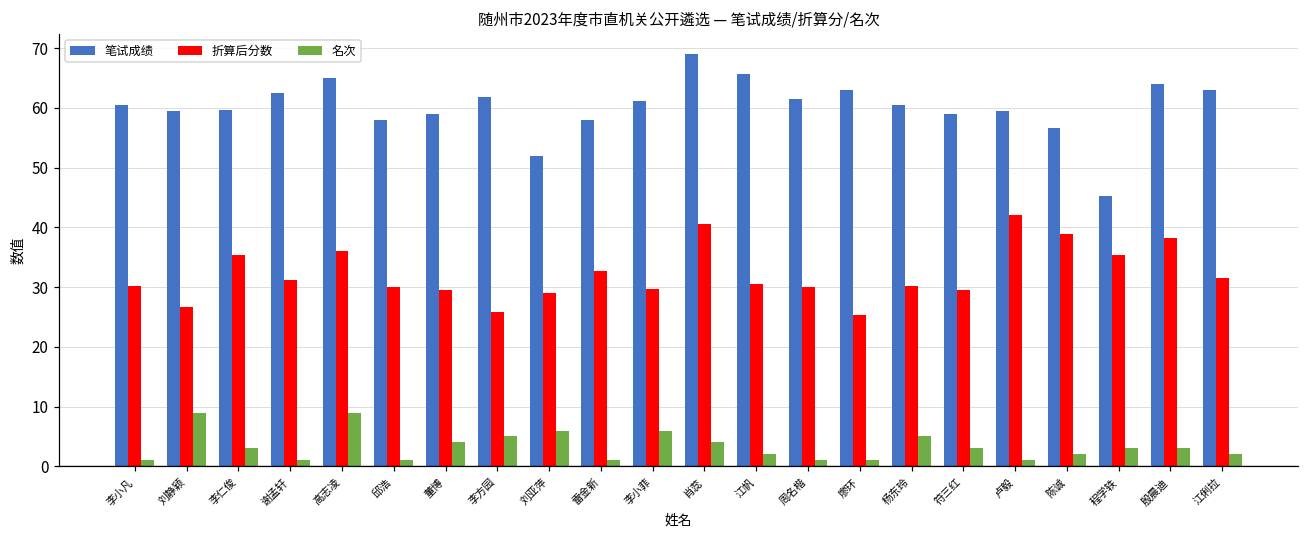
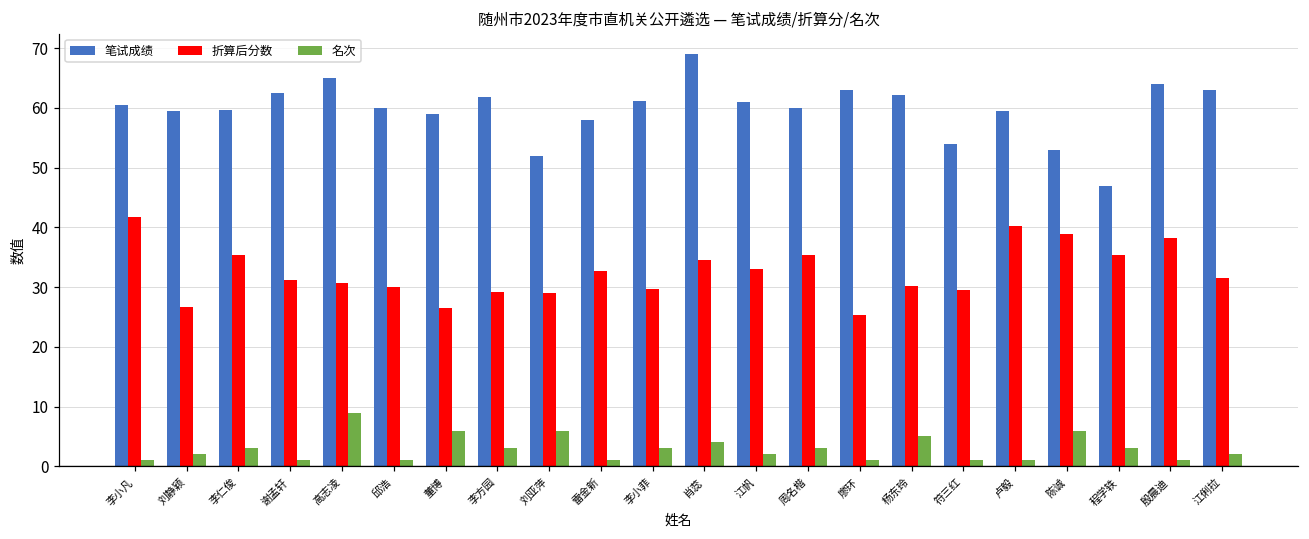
  {
    "笔试成绩": {
      "李小凡": 61,
      "刘静颖": 60,
      "李仁俊": 60,
      "谢孟轩": 63,
      "高志凌": 65,
-     "邱浩": 58,
+     "邱浩": 60,
      "董博": 59,
      "李方园": 62,
      "刘亚萍": 52,
      "雷金新": 58,
      "李小菲": 61,
      "肖蕊": 69,
-     "江帆": 66,
-     "周名楷": 62,
+     "江帆": 61,
+     "周名楷": 60,
      "廖环": 63,
-     "杨东玲": 61,
-     "符三红": 59,
+     "杨东玲": 62,
+     "符三红": 54,
      "卢毅": 60,
-     "陈诚": 57,
-     "程学轶": 45,
+     "陈诚": 53,
+     "程学轶": 47,
      "殷晨迪": 64,
      "江俐拉": 63
    },
    "折算后分数": {
-     "李小凡": 30,
+     "李小凡": 42,
      "刘静颖": 27,
      "李仁俊": 35,
      "谢孟轩": 31,
-     "高志凌": 36,
+     "高志凌": 31,
      "邱浩": 30,
-     "董博": 30,
-     "李方园": 26,
+     "董博": 27,
+     "李方园": 29,
      "刘亚萍": 29,
      "雷金新": 33,
      "李小菲": 30,
-     "肖蕊": 41,
-     "江帆": 31,
-     "周名楷": 30,
+     "肖蕊": 35,
+     "江帆": 33,
+     "周名楷": 35,
      "廖环": 25,
      "杨东玲": 30,
      "符三红": 30,
-     "卢毅": 42,
+     "卢毅": 40,
      "陈诚": 39,
      "程学轶": 35,
      "殷晨迪": 38,
      "江俐拉": 32
    },
    "名次": {
      "李小凡": 1,
-     "刘静颖": 9,
+     "刘静颖": 2,
      "李仁俊": 3,
      "谢孟轩": 1,
      "高志凌": 9,
      "邱浩": 1,
-     "董博": 4,
-     "李方园": 5,
+     "董博": 6,
+     "李方园": 3,
      "刘亚萍": 6,
      "雷金新": 1,
-     "李小菲": 6,
+     "李小菲": 3,
      "肖蕊": 4,
      "江帆": 2,
-     "周名楷": 1,
+     "周名楷": 3,
      "廖环": 1,
      "杨东玲": 5,
-     "符三红": 3,
+     "符三红": 1,
      "卢毅": 1,
-     "陈诚": 2,
+     "陈诚": 6,
      "程学轶": 3,
-     "殷晨迪": 3,
+     "殷晨迪": 1,
      "江俐拉": 2
    }
  }
